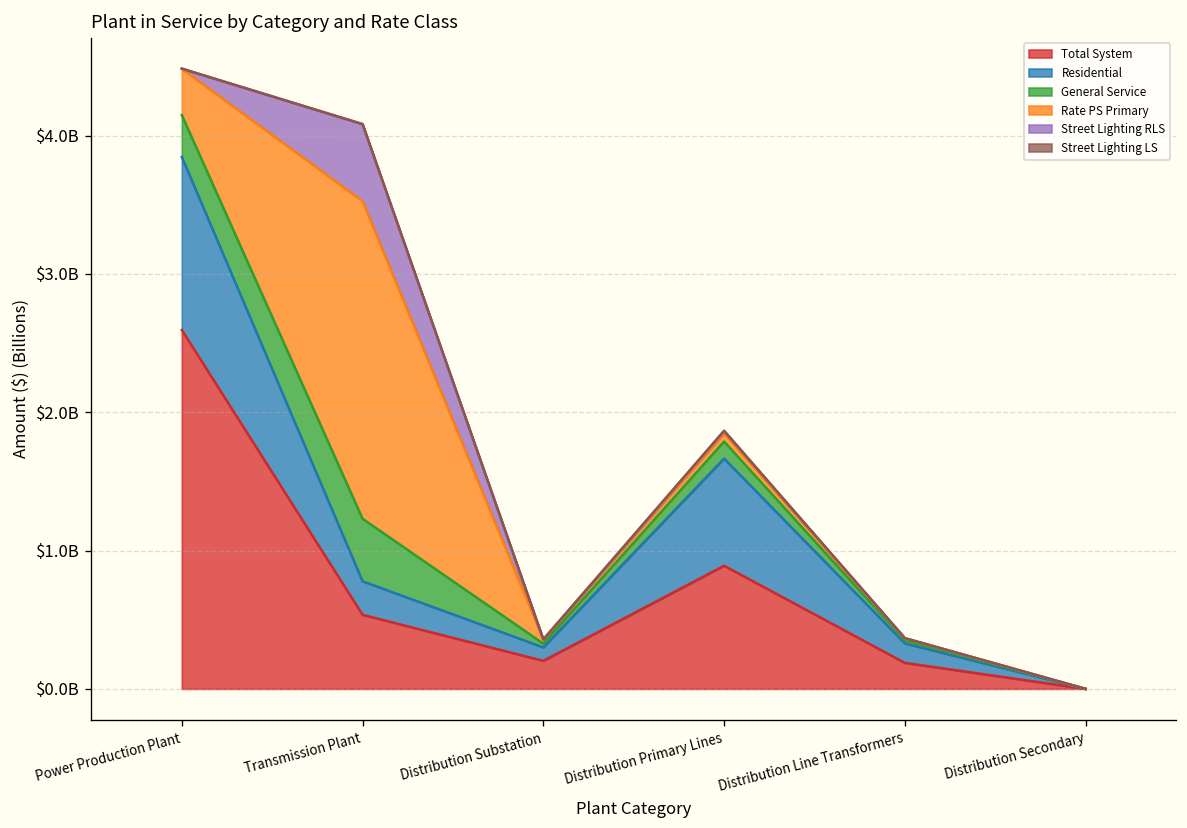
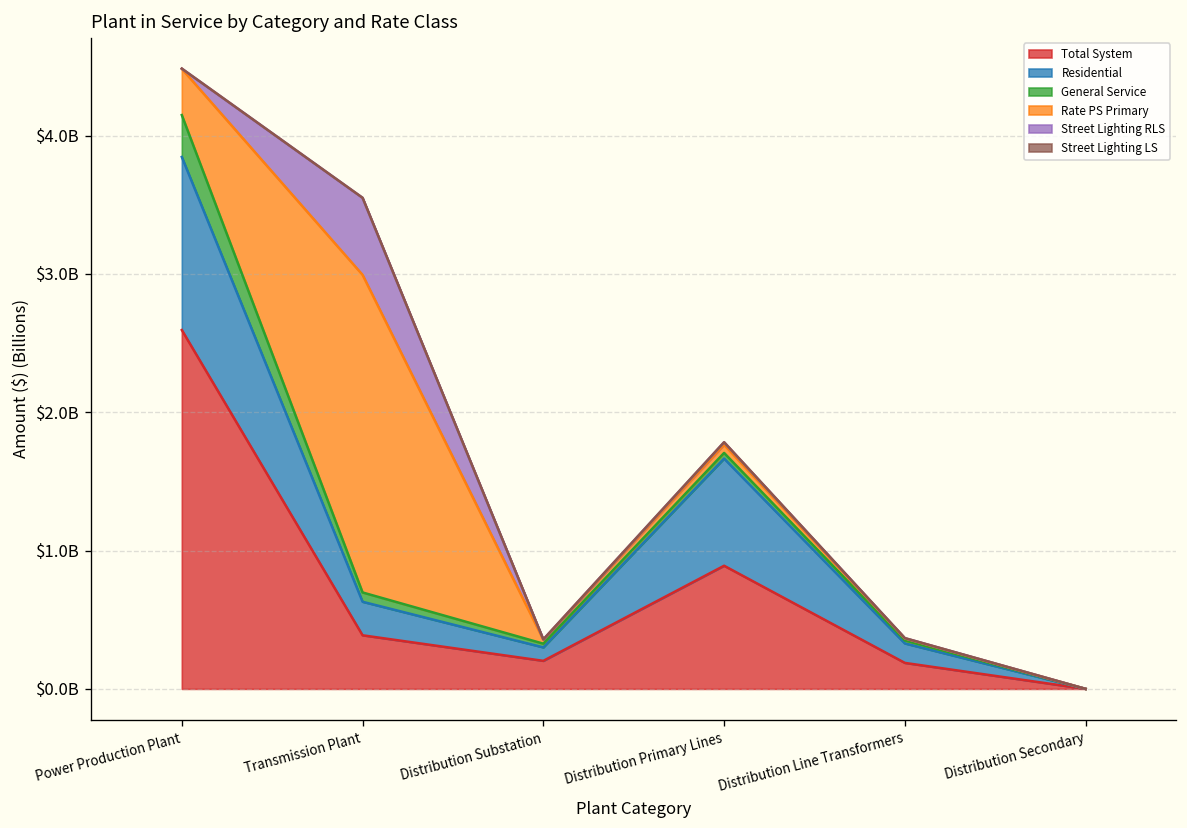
  {
    "Total System": {
      "Power Production Plant": "$2590000000",
-     "Transmission Plant": "$540000000",
+     "Transmission Plant": "$390000000",
      "Distribution Substation": "$200000000",
      "Distribution Primary Lines": "$890000000",
      "Distribution Line Transformers": "$190000000"
    },
    "Residential": {
      "Power Production Plant": "$1250000000",
      "Transmission Plant": "$240000000",
      "Distribution Substation": "$100000000",
      "Distribution Primary Lines": "$770000000",
      "Distribution Line Transformers": "$140000000"
    },
    "General Service": {
      "Power Production Plant": "$300000000",
-     "Transmission Plant": "$450000000",
+     "Transmission Plant": "$70000000",
      "Distribution Substation": "$30000000",
-     "Distribution Primary Lines": "$120000000"
+     "Distribution Primary Lines": "$40000000"
    },
    "Rate PS Primary": {
      "Transmission Plant": "$2300000000"
    },
    "Street Lighting LS": {
      "Transmission Plant": "$560000000"
    }
  }
